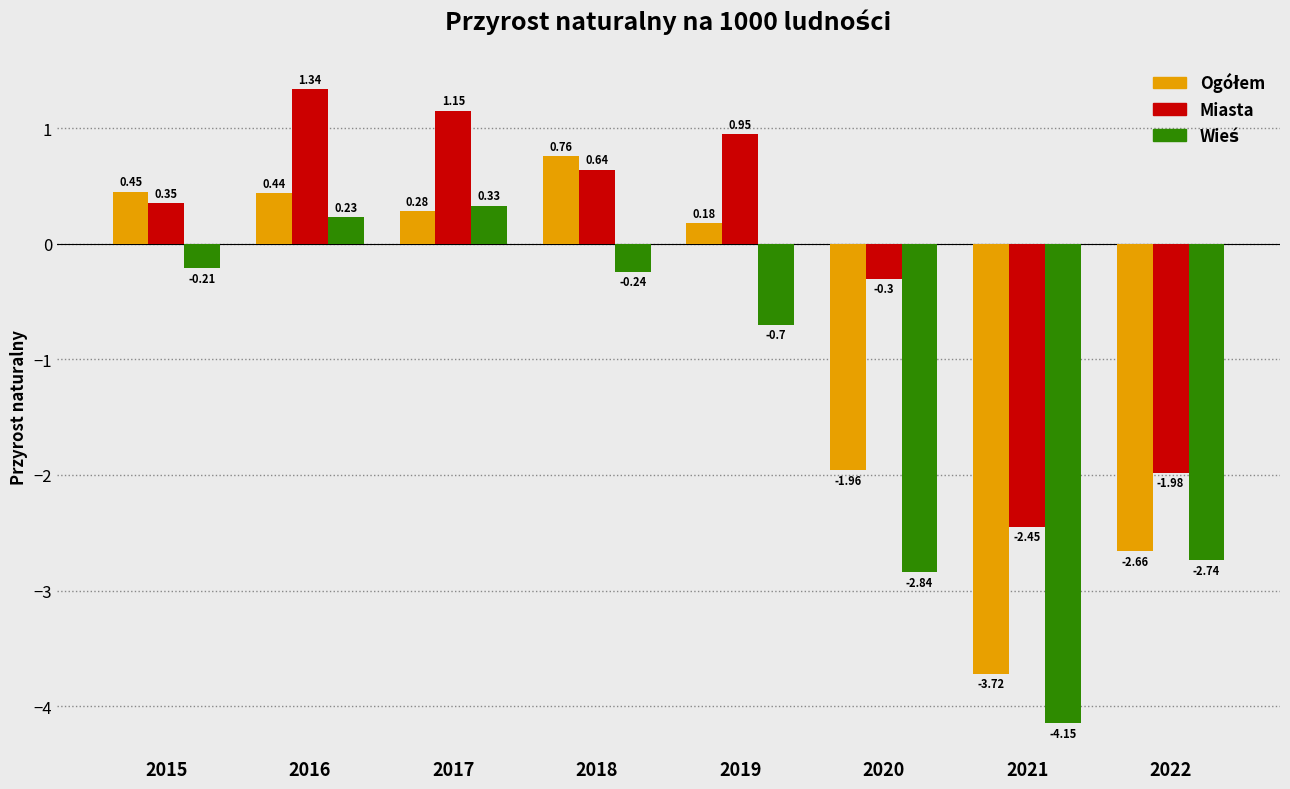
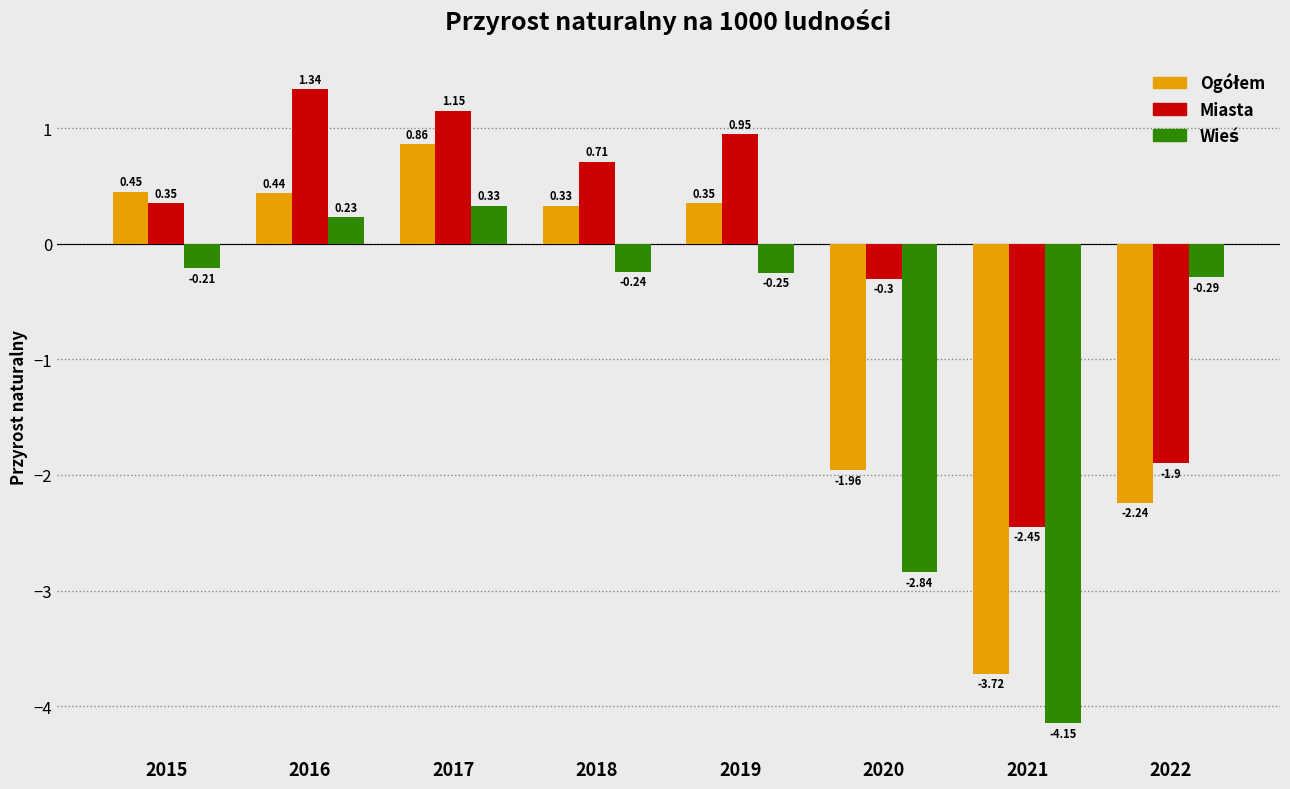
  {
    "Ogółem": {
      "2015": 0.45,
      "2016": 0.44,
-     "2017": 0.28,
-     "2018": 0.76,
-     "2019": 0.18,
+     "2017": 0.86,
+     "2018": 0.33,
+     "2019": 0.35,
      "2020": -1.96,
      "2021": -3.72,
-     "2022": -2.66
+     "2022": -2.24
    },
    "Miasta": {
      "2015": 0.35,
      "2016": 1.34,
      "2017": 1.15,
-     "2018": 0.64,
+     "2018": 0.71,
      "2019": 0.95,
      "2020": -0.3,
      "2021": -2.45,
-     "2022": -1.98
+     "2022": -1.9
    },
    "Wieś": {
      "2015": -0.21,
      "2016": 0.23,
      "2017": 0.33,
      "2018": -0.24,
-     "2019": -0.7,
+     "2019": -0.25,
      "2020": -2.84,
      "2021": -4.15,
-     "2022": -2.74
+     "2022": -0.29
    }
  }
